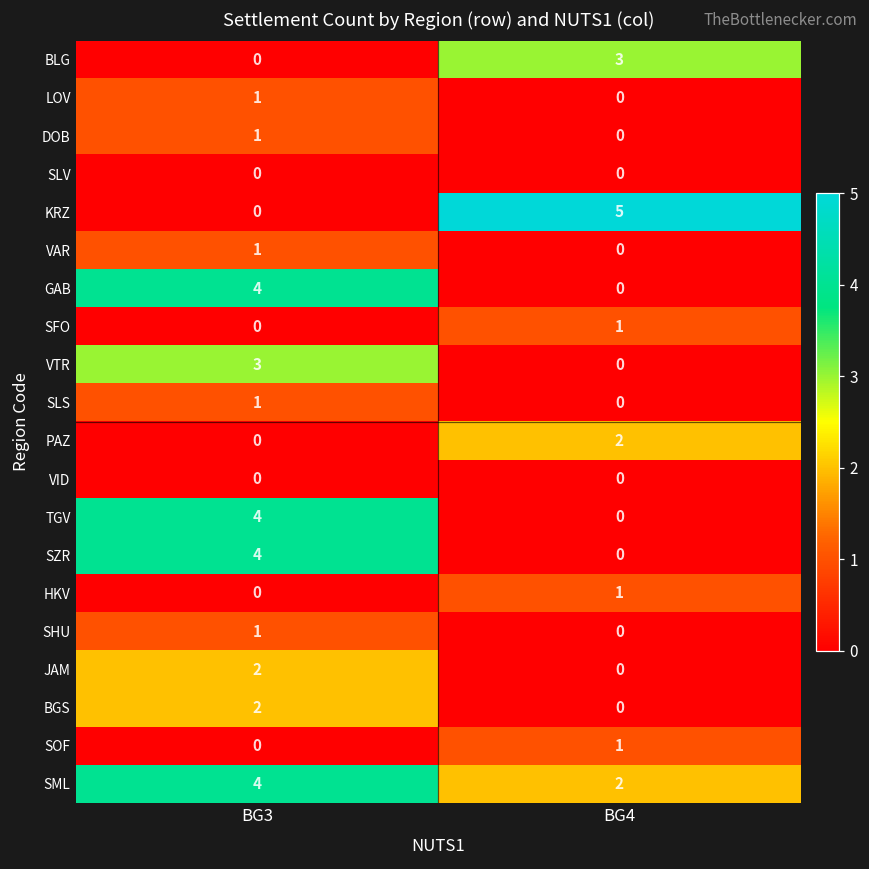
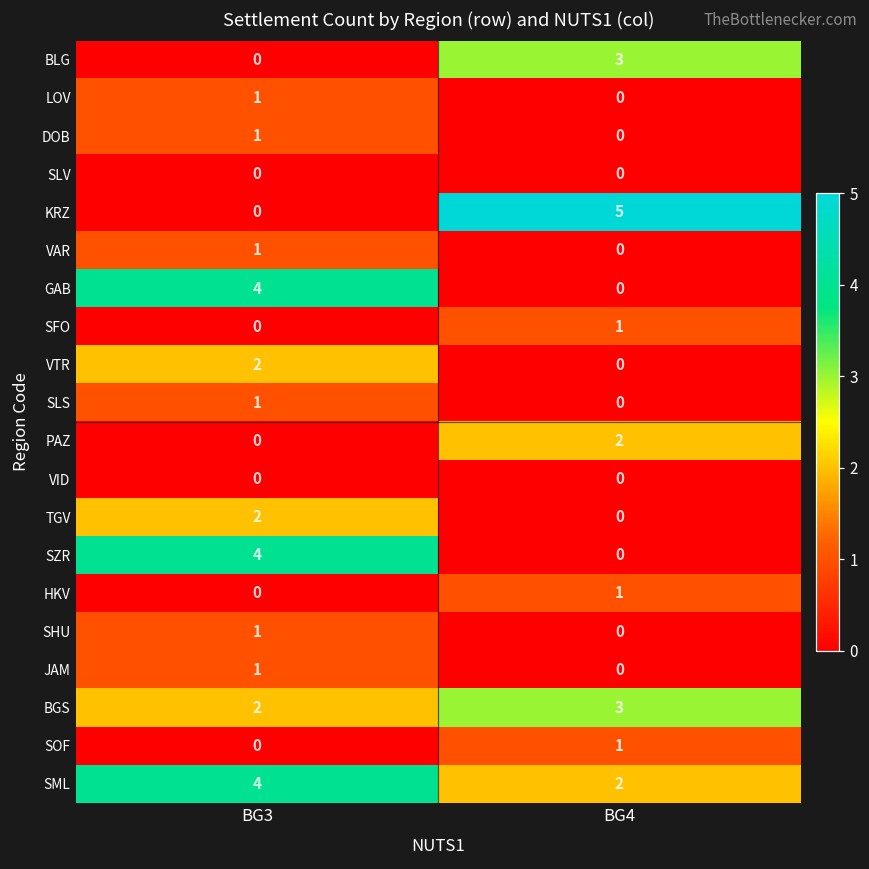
  {
    "BLG": {
      "BG3": 0,
      "BG4": 3
    },
    "LOV": {
      "BG3": 1,
      "BG4": 0
    },
    "DOB": {
      "BG3": 1,
      "BG4": 0
    },
    "SLV": {
      "BG3": 0,
      "BG4": 0
    },
    "KRZ": {
      "BG3": 0,
      "BG4": 5
    },
    "VAR": {
      "BG3": 1,
      "BG4": 0
    },
    "GAB": {
      "BG3": 4,
      "BG4": 0
    },
    "SFO": {
      "BG3": 0,
      "BG4": 1
    },
    "VTR": {
-     "BG3": 3,
+     "BG3": 2,
      "BG4": 0
    },
    "SLS": {
      "BG3": 1,
      "BG4": 0
    },
    "PAZ": {
      "BG3": 0,
      "BG4": 2
    },
    "VID": {
      "BG3": 0,
      "BG4": 0
    },
    "TGV": {
-     "BG3": 4,
+     "BG3": 2,
      "BG4": 0
    },
    "SZR": {
      "BG3": 4,
      "BG4": 0
    },
    "HKV": {
      "BG3": 0,
      "BG4": 1
    },
    "SHU": {
      "BG3": 1,
      "BG4": 0
    },
    "JAM": {
-     "BG3": 2,
+     "BG3": 1,
      "BG4": 0
    },
    "BGS": {
      "BG3": 2,
-     "BG4": 0
+     "BG4": 3
    },
    "SOF": {
      "BG3": 0,
      "BG4": 1
    },
    "SML": {
      "BG3": 4,
      "BG4": 2
    }
  }
